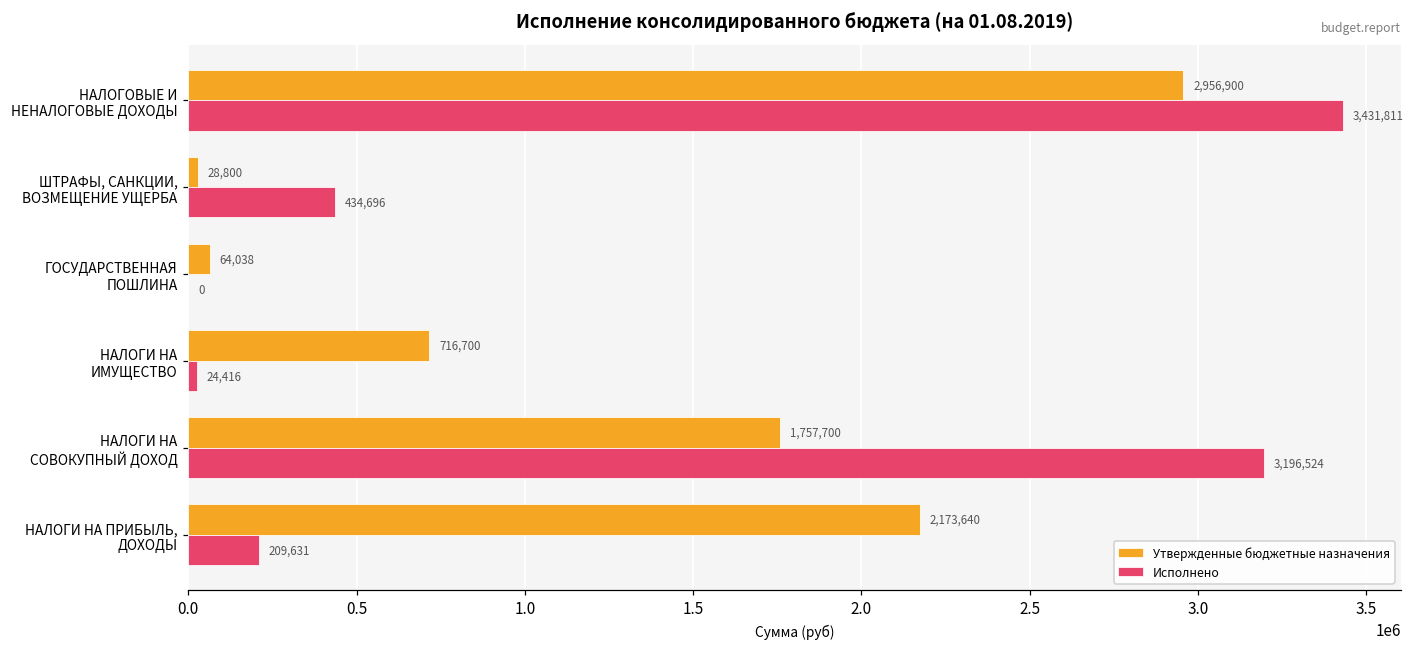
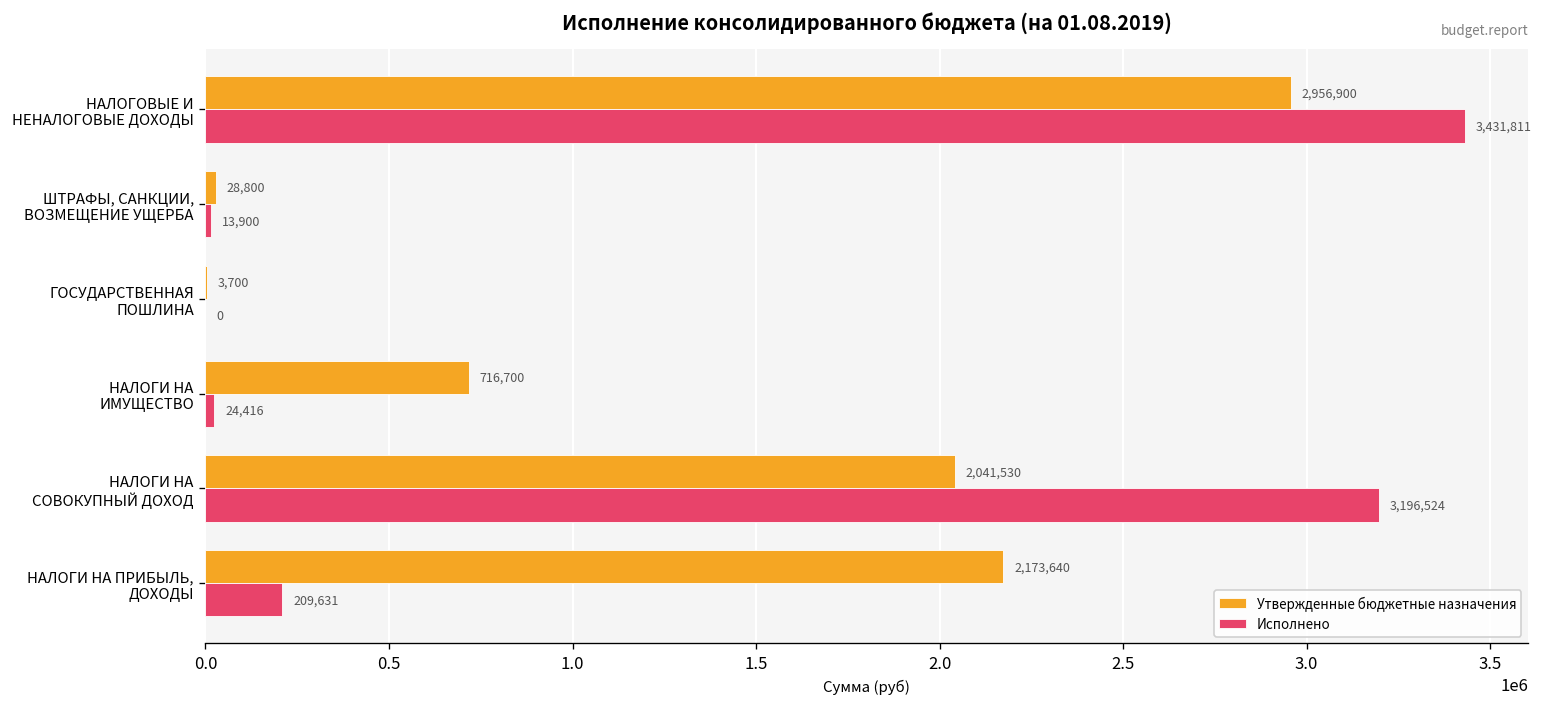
  {
    "Утвержденные бюджетные назначения": {
      "НАЛОГОВЫЕ И НЕНАЛОГОВЫЕ ДОХОДЫ": "2,956,900",
      "ШТРАФЫ, САНКЦИИ, ВОЗМЕЩЕНИЕ УЩЕРБА": "28,800",
-     "ГОСУДАРСТВЕННАЯ ПОШЛИНА": "64,038",
+     "ГОСУДАРСТВЕННАЯ ПОШЛИНА": "3,700",
      "НАЛОГИ НА ИМУЩЕСТВО": "716,700",
-     "НАЛОГИ НА СОВОКУПНЫЙ ДОХОД": "1,757,700",
+     "НАЛОГИ НА СОВОКУПНЫЙ ДОХОД": "2,041,530",
      "НАЛОГИ НА ПРИБЫЛЬ, ДОХОДЫ": "2,173,640"
    },
    "Исполнено": {
      "НАЛОГОВЫЕ И НЕНАЛОГОВЫЕ ДОХОДЫ": "3,431,811",
-     "ШТРАФЫ, САНКЦИИ, ВОЗМЕЩЕНИЕ УЩЕРБА": "434,696",
+     "ШТРАФЫ, САНКЦИИ, ВОЗМЕЩЕНИЕ УЩЕРБА": "13,900",
      "ГОСУДАРСТВЕННАЯ ПОШЛИНА": "0",
      "НАЛОГИ НА ИМУЩЕСТВО": "24,416",
      "НАЛОГИ НА СОВОКУПНЫЙ ДОХОД": "3,196,524",
      "НАЛОГИ НА ПРИБЫЛЬ, ДОХОДЫ": "209,631"
    }
  }
